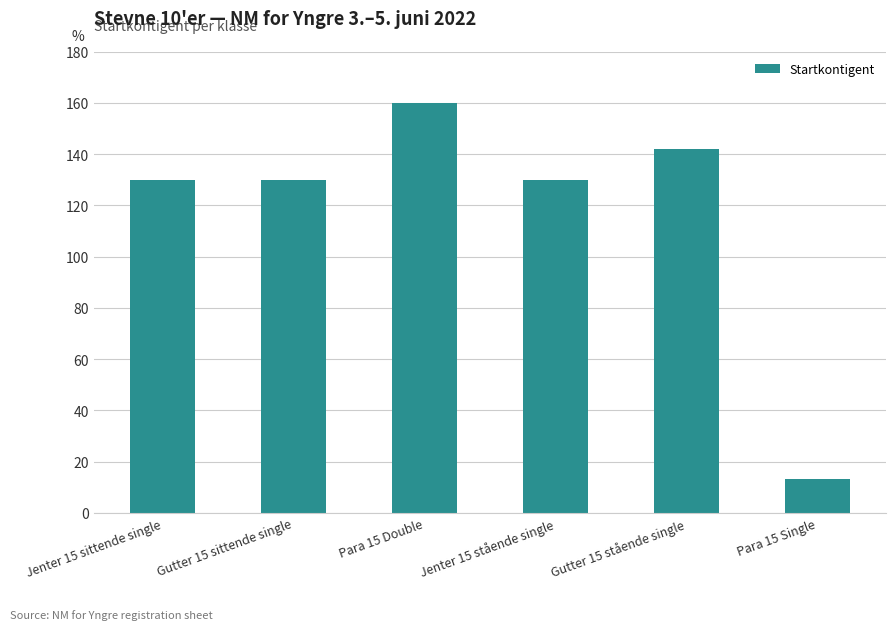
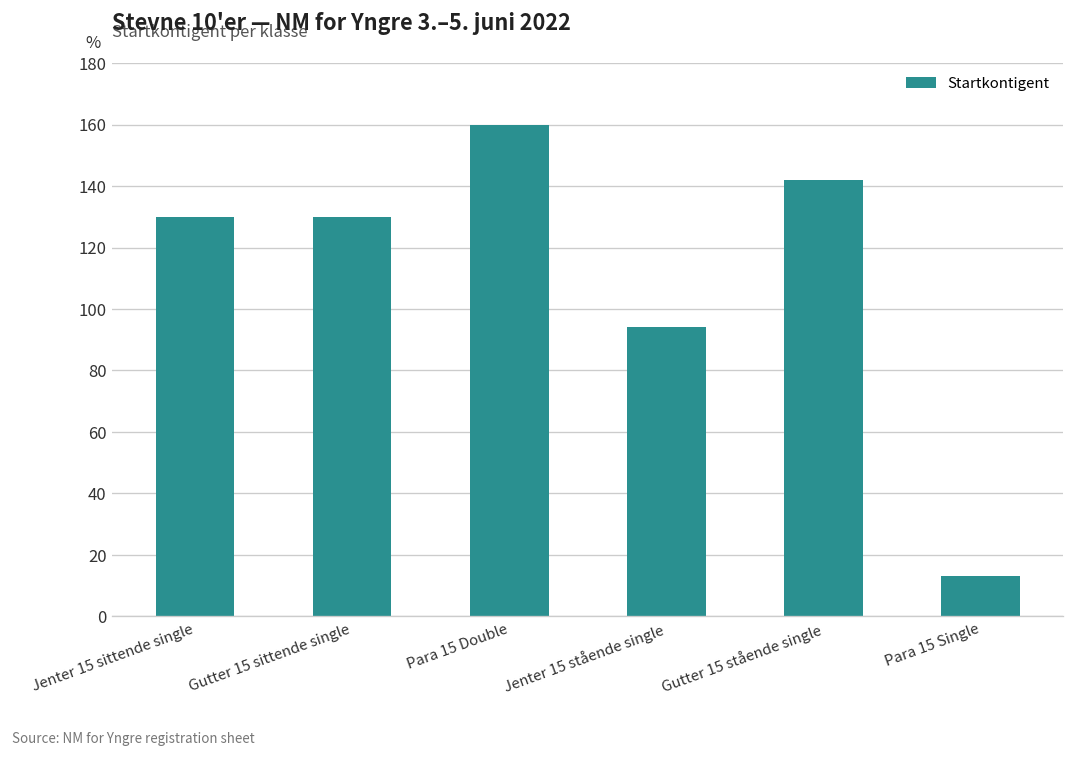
  {
    "Jenter 15 sittende single": 130,
    "Gutter 15 sittende single": 130,
    "Para 15 Double": 160,
-   "Jenter 15 stående single": 130,
+   "Jenter 15 stående single": 94,
    "Gutter 15 stående single": 142,
    "Para 15 Single": 13
  }
